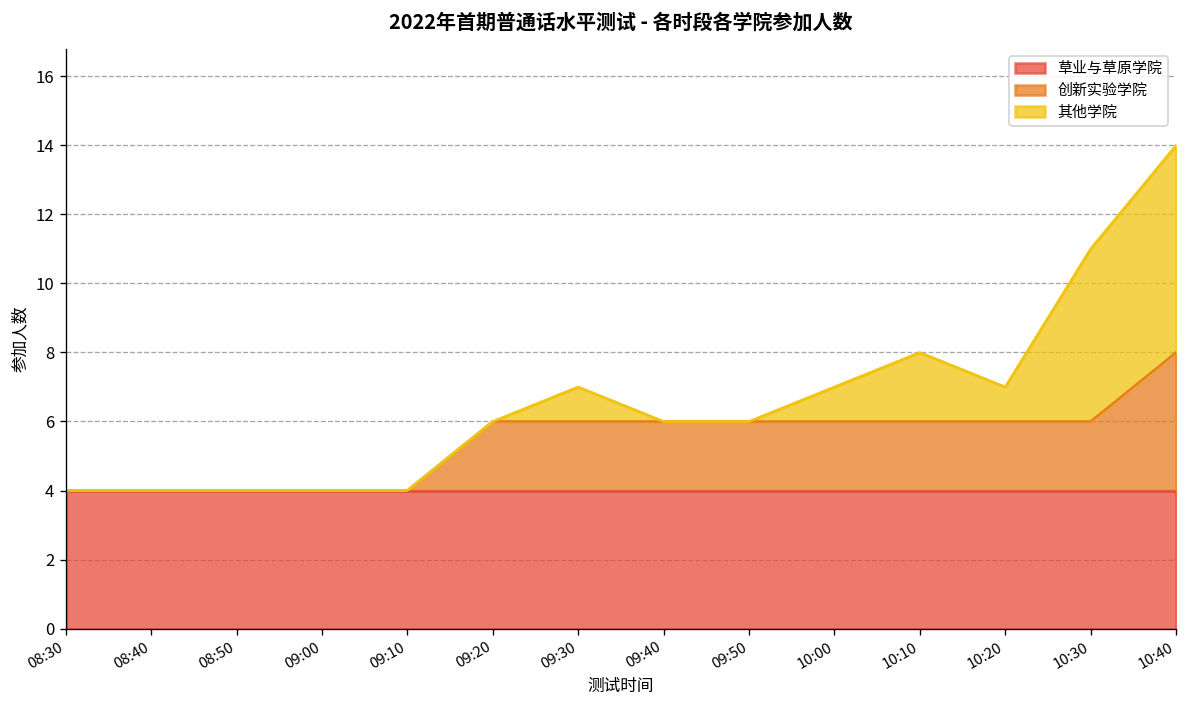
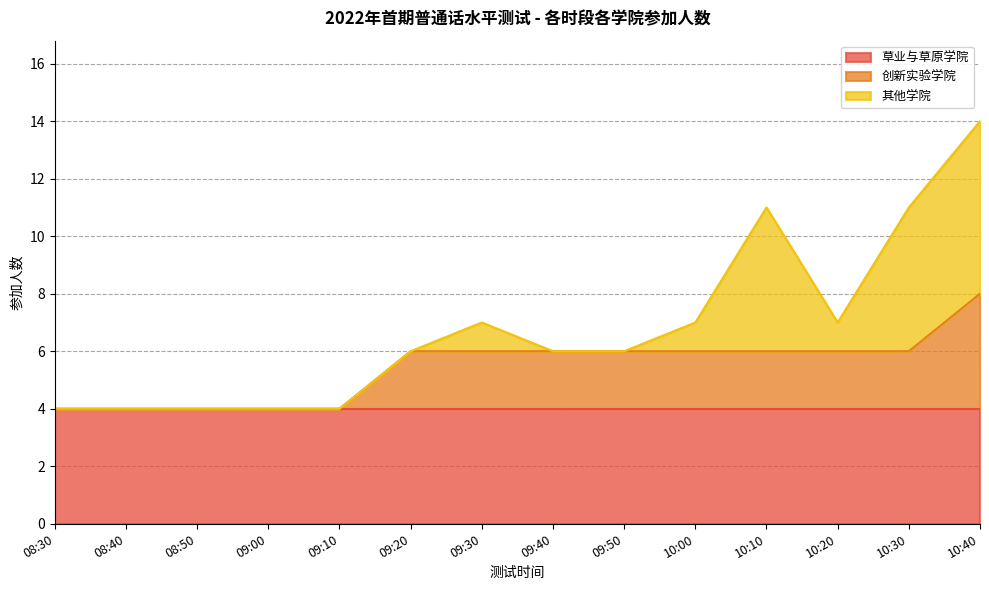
  {
    "其他学院": {
      "09:30": 1,
      "10:00": 1,
-     "10:10": 2,
+     "10:10": 5,
      "10:20": 1,
      "10:30": 5,
      "10:40": 6
    }
  }
